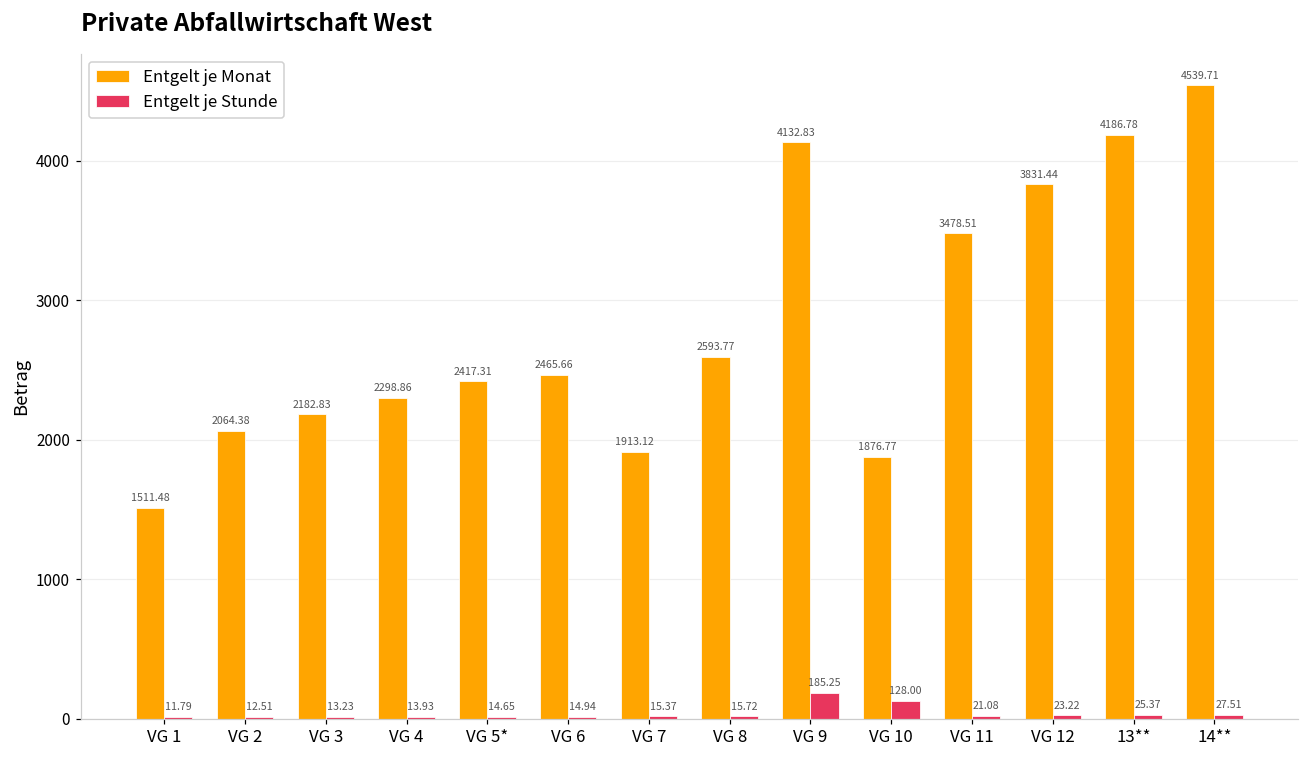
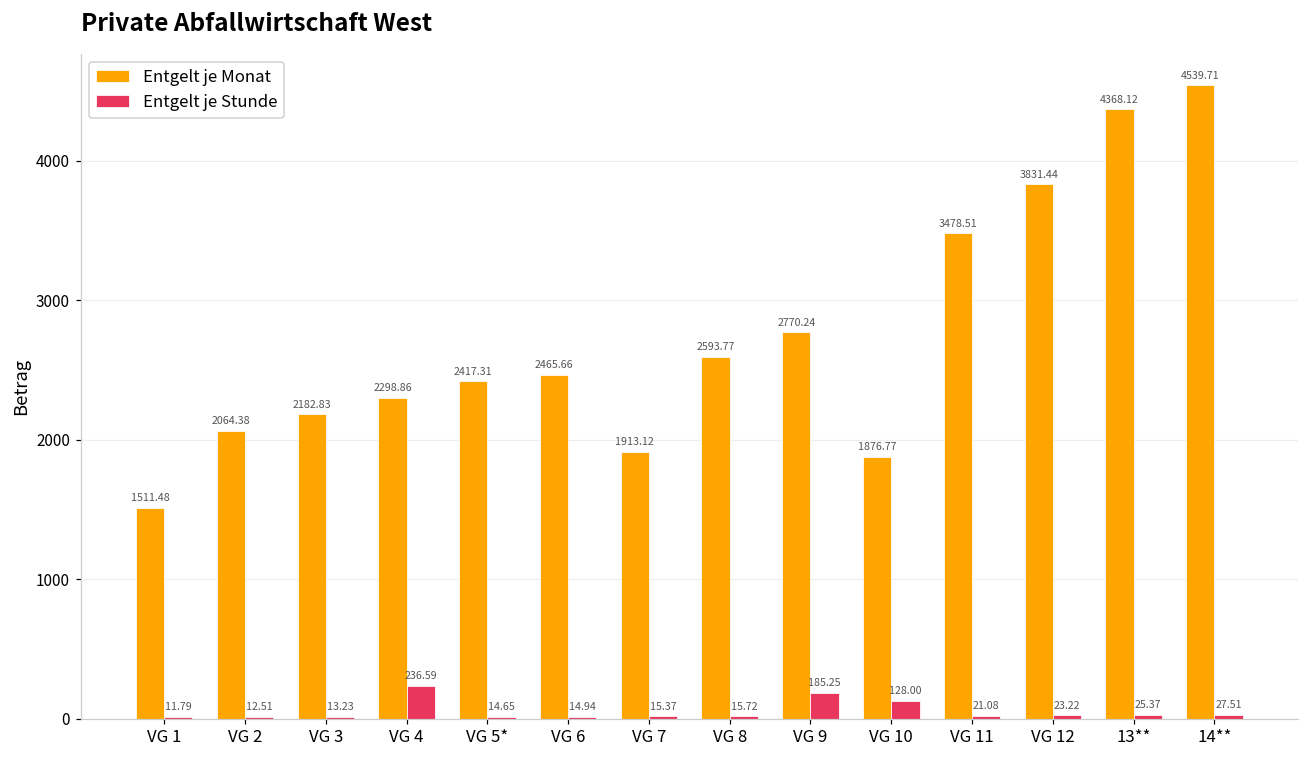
  {
    "Entgelt je Monat": {
      "VG 1": 1511.48,
      "VG 2": 2064.38,
      "VG 3": 2182.83,
      "VG 4": 2298.86,
      "VG 5*": 2417.31,
      "VG 6": 2465.66,
      "VG 7": 1913.12,
      "VG 8": 2593.77,
-     "VG 9": 4132.83,
+     "VG 9": 2770.24,
      "VG 10": 1876.77,
      "VG 11": 3478.51,
      "VG 12": 3831.44,
-     "13**": 4186.78,
+     "13**": 4368.12,
      "14**": 4539.71
    },
    "Entgelt je Stunde": {
      "VG 1": 11.79,
      "VG 2": 12.51,
      "VG 3": 13.23,
-     "VG 4": 13.93,
+     "VG 4": 236.59,
      "VG 5*": 14.65,
      "VG 6": 14.94,
      "VG 7": 15.37,
      "VG 8": 15.72,
      "VG 9": 185.25,
      "VG 10": 128.00,
      "VG 11": 21.08,
      "VG 12": 23.22,
      "13**": 25.37,
      "14**": 27.51
    }
  }
